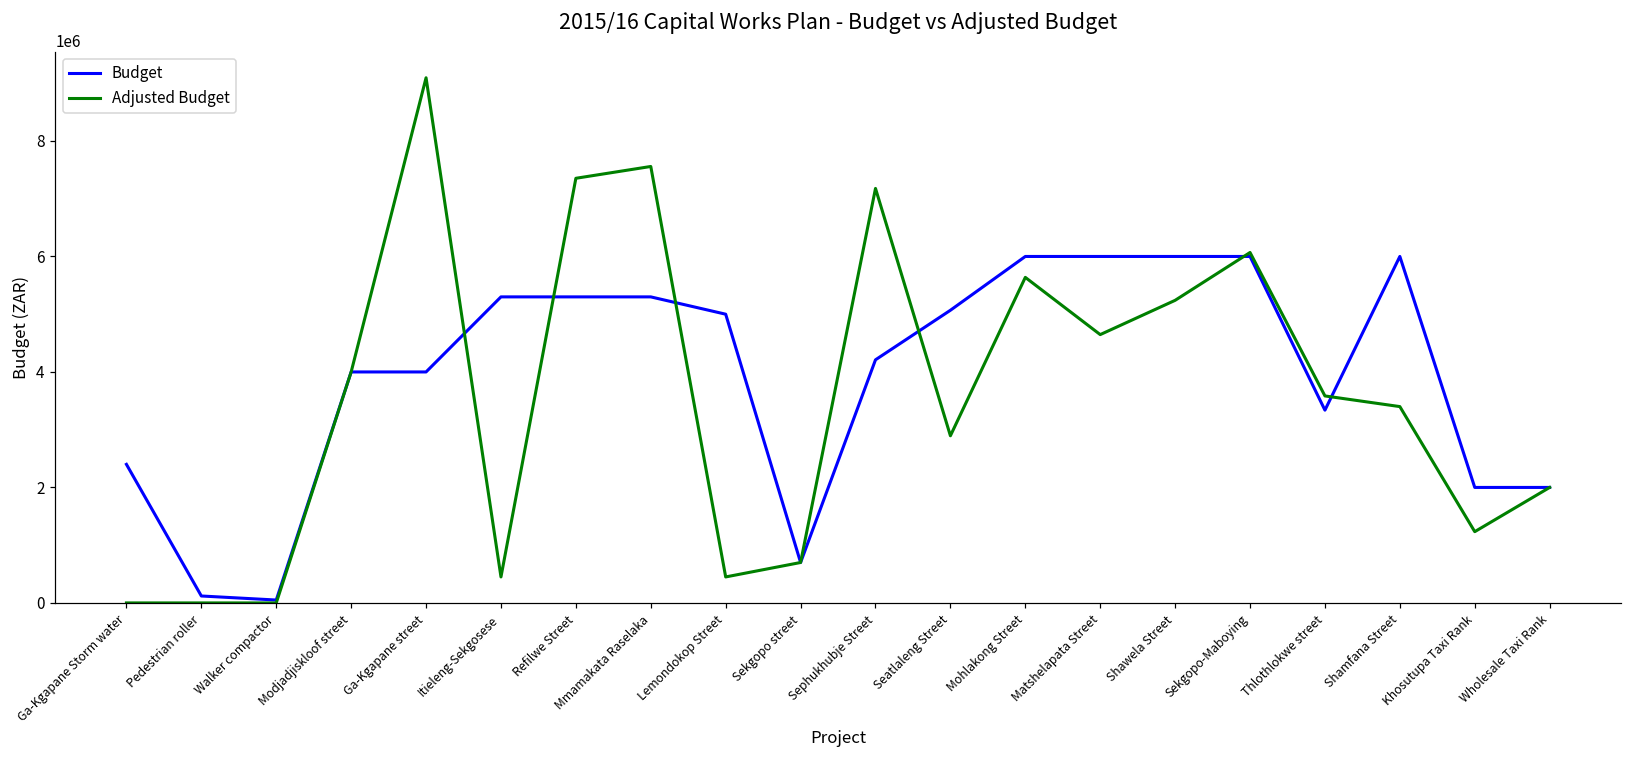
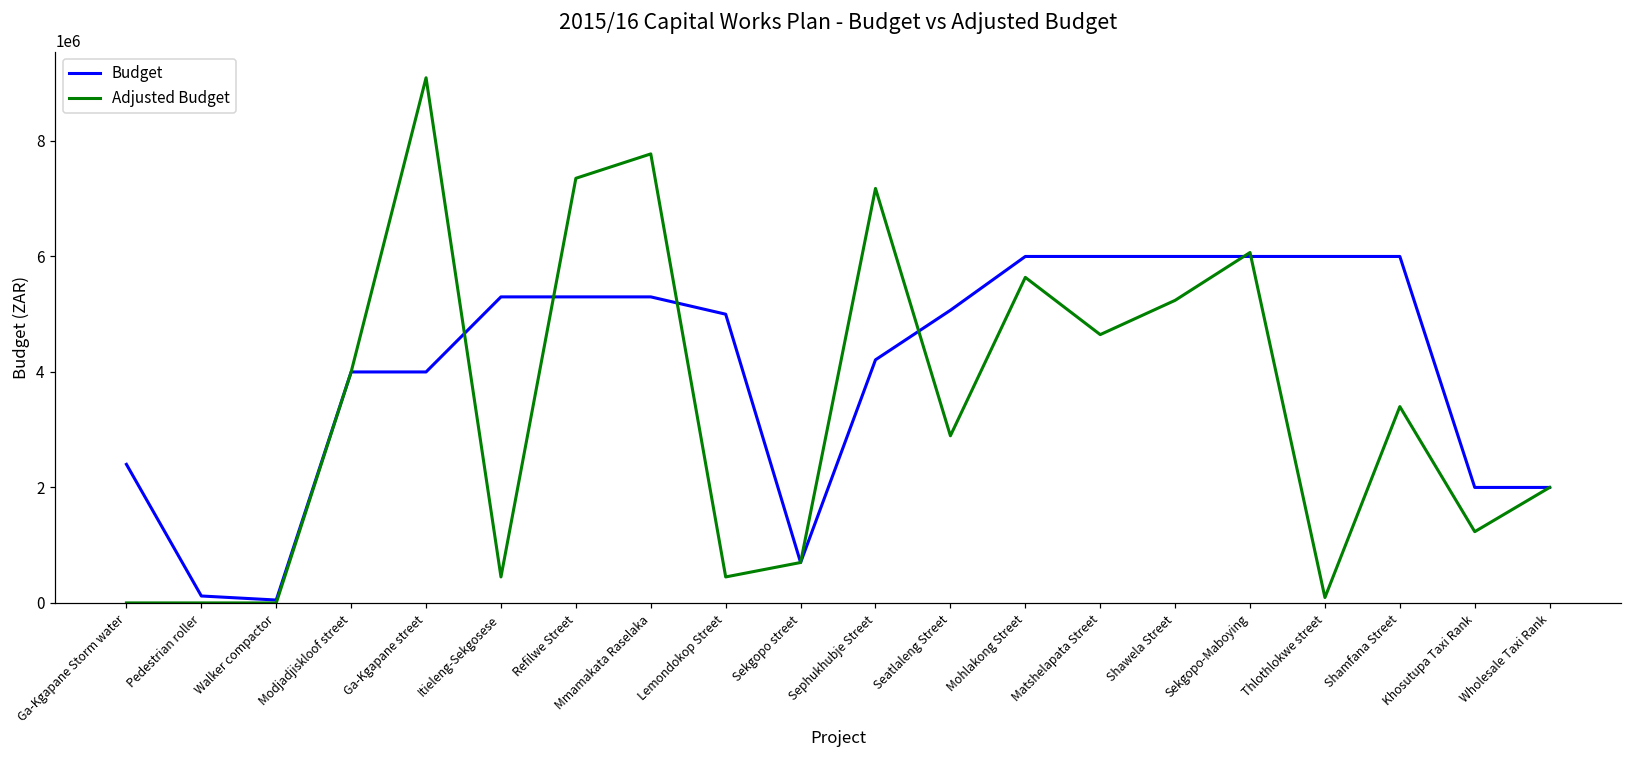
  {
    "Budget": {
      "Ga-Kgapane Storm water": 2400000,
      "Pedestrian roller": 100000,
      "Walker compactor": 100000,
      "Ga-Kgapane street": 4000000,
      "Itieleng-Sekgosese": 5300000,
      "Refilwe Street": 5300000,
      "Mmamakata Raselaka": 5300000,
      "Lemondokop Street": 5000000,
      "Sephukhubje Street": 4200000,
      "Seatlaleng Street": 5100000,
      "Mohlakong Street": 6000000,
      "Matshelapata Street": 6000000,
      "Shawela Street": 6000000,
      "Sekgopo-Maboying": 6000000,
-     "Thlothlokwe street": 3300000,
+     "Thlothlokwe street": 6000000,
      "Shamfana Street": 6000000,
      "Khosutupa Taxi Rank": 2000000
    },
    "Adjusted Budget": {
      "Ga-Kgapane Storm water": 0,
      "Pedestrian roller": 0,
      "Walker compactor": 0,
      "Ga-Kgapane street": 9100000,
      "Itieleng-Sekgosese": 500000,
      "Refilwe Street": 7400000,
-     "Mmamakata Raselaka": 7600000,
+     "Mmamakata Raselaka": 7800000,
      "Lemondokop Street": 500000,
      "Sephukhubje Street": 7200000,
      "Seatlaleng Street": 2900000,
      "Mohlakong Street": 5600000,
      "Matshelapata Street": 4600000,
      "Shawela Street": 5200000,
      "Sekgopo-Maboying": 6100000,
-     "Thlothlokwe street": 3600000,
+     "Thlothlokwe street": 100000,
      "Shamfana Street": 3400000,
      "Khosutupa Taxi Rank": 1200000
    }
  }
